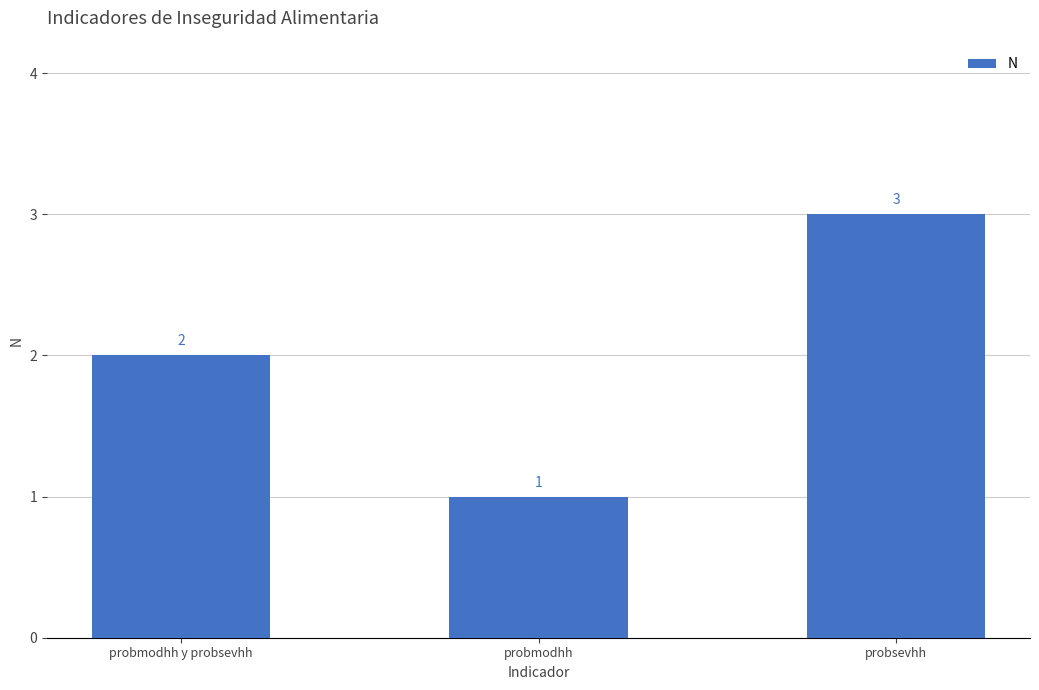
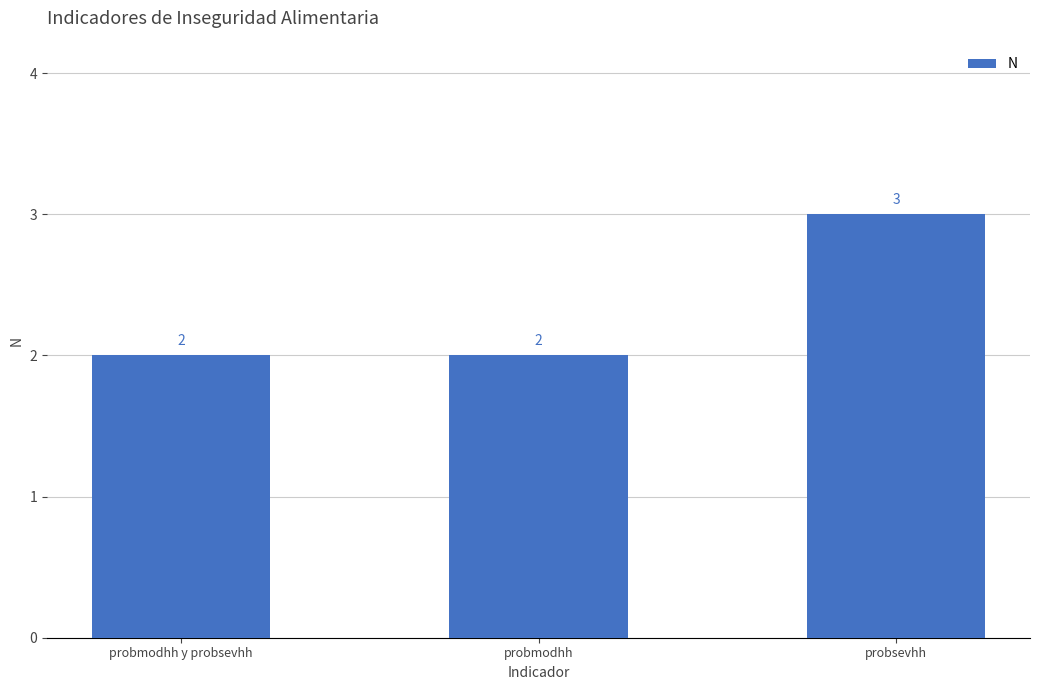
  {
    "probmodhh y probsevhh": 2,
-   "probmodhh": 1,
+   "probmodhh": 2,
    "probsevhh": 3
  }
